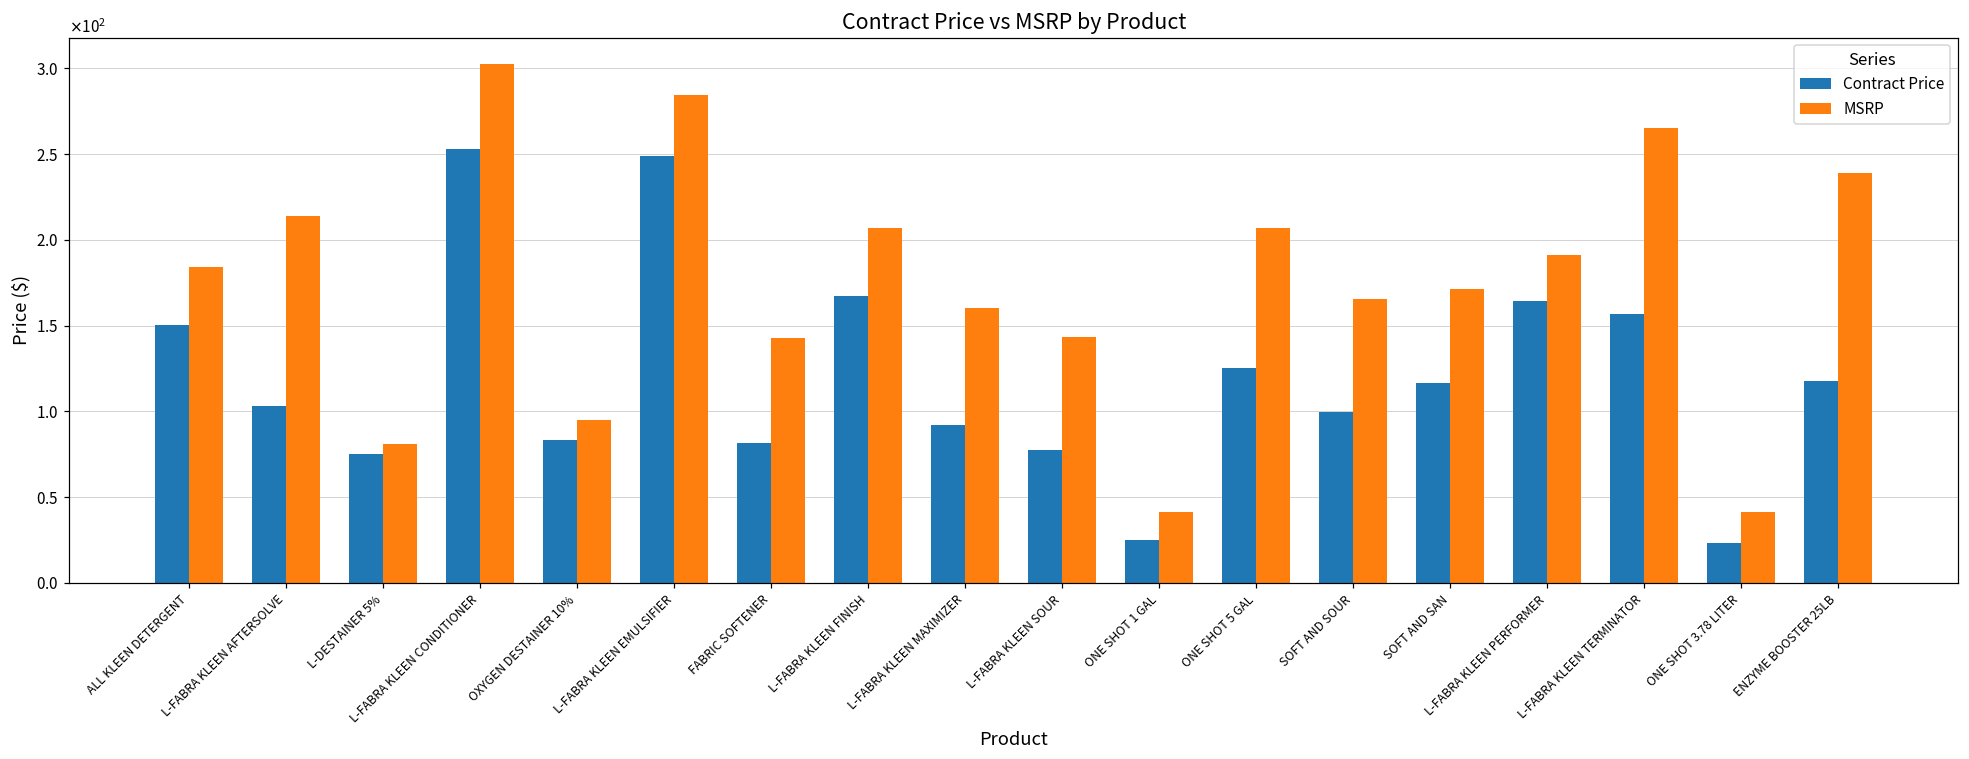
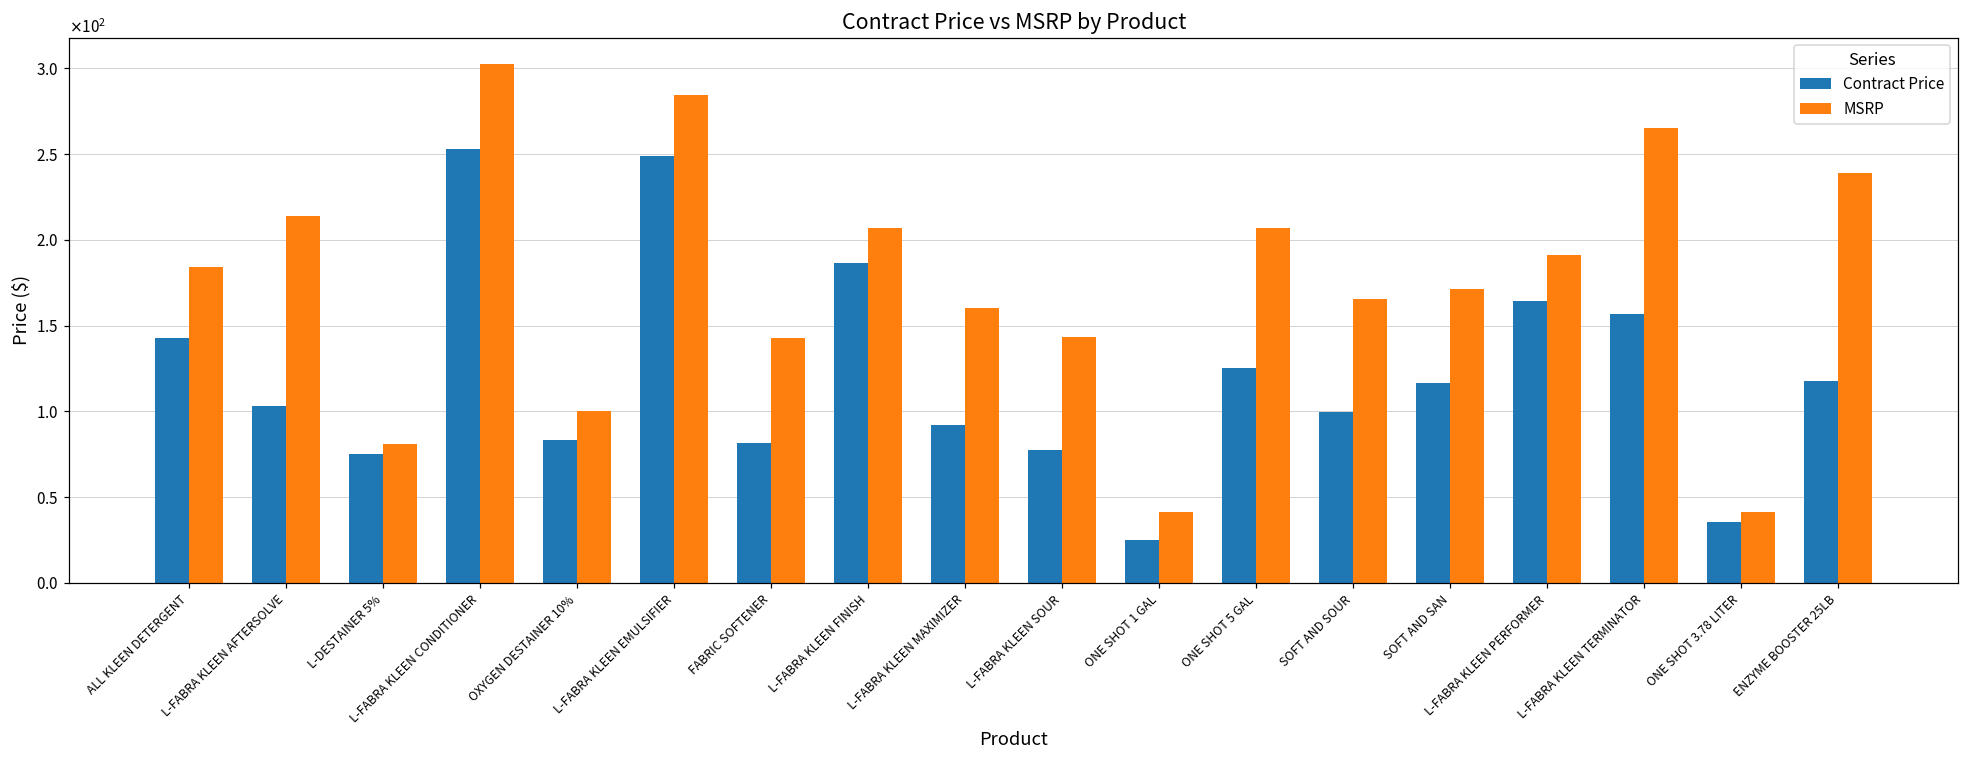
  {
    "Contract Price": {
-     "ALL KLEEN DETERGENT": 150,
+     "ALL KLEEN DETERGENT": 143,
      "L-FABRA KLEEN AFTERSOLVE": 103,
      "L-DESTAINER 5%": 75,
      "L-FABRA KLEEN CONDITIONER": 253,
      "OXYGEN DESTAINER 10%": 83,
      "L-FABRA KLEEN EMULSIFIER": 249,
      "FABRIC SOFTENER": 82,
-     "L-FABRA KLEEN FINISH": 167,
+     "L-FABRA KLEEN FINISH": 187,
      "L-FABRA KLEEN MAXIMIZER": 92,
      "L-FABRA KLEEN SOUR": 77,
      "ONE SHOT 1 GAL": 25,
      "ONE SHOT 5 GAL": 125,
      "SOFT AND SOUR": 99,
      "SOFT AND SAN": 117,
      "L-FABRA KLEEN PERFORMER": 165,
      "L-FABRA KLEEN TERMINATOR": 157,
-     "ONE SHOT 3.78 LITER": 23,
+     "ONE SHOT 3.78 LITER": 36,
      "ENZYME BOOSTER 25LB": 118
    },
    "MSRP": {
      "ALL KLEEN DETERGENT": 184,
      "L-FABRA KLEEN AFTERSOLVE": 214,
      "L-DESTAINER 5%": 81,
      "L-FABRA KLEEN CONDITIONER": 303,
-     "OXYGEN DESTAINER 10%": 95,
+     "OXYGEN DESTAINER 10%": 100,
      "L-FABRA KLEEN EMULSIFIER": 285,
      "FABRIC SOFTENER": 142,
      "L-FABRA KLEEN FINISH": 207,
      "L-FABRA KLEEN MAXIMIZER": 160,
      "L-FABRA KLEEN SOUR": 143,
      "ONE SHOT 1 GAL": 41,
      "ONE SHOT 5 GAL": 207,
      "SOFT AND SOUR": 166,
      "SOFT AND SAN": 171,
      "L-FABRA KLEEN PERFORMER": 191,
      "L-FABRA KLEEN TERMINATOR": 265,
      "ONE SHOT 3.78 LITER": 41,
      "ENZYME BOOSTER 25LB": 239
    }
  }
